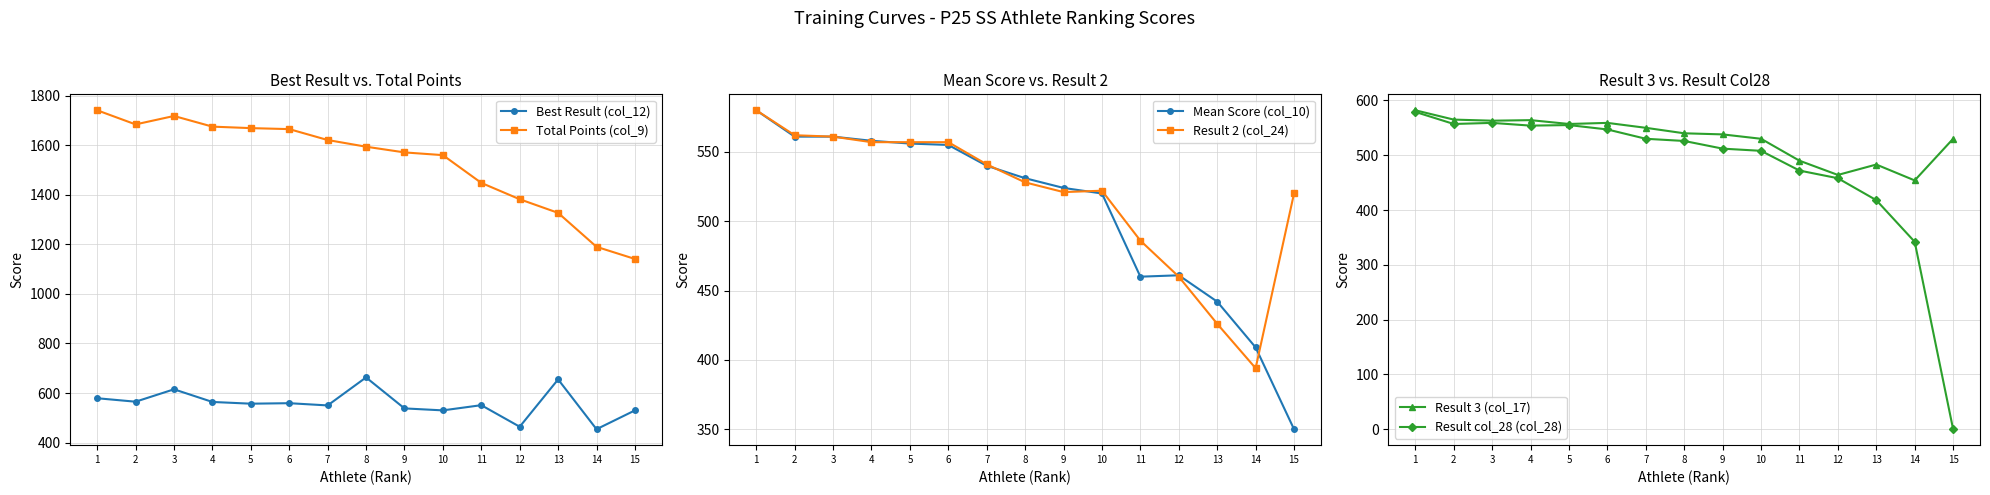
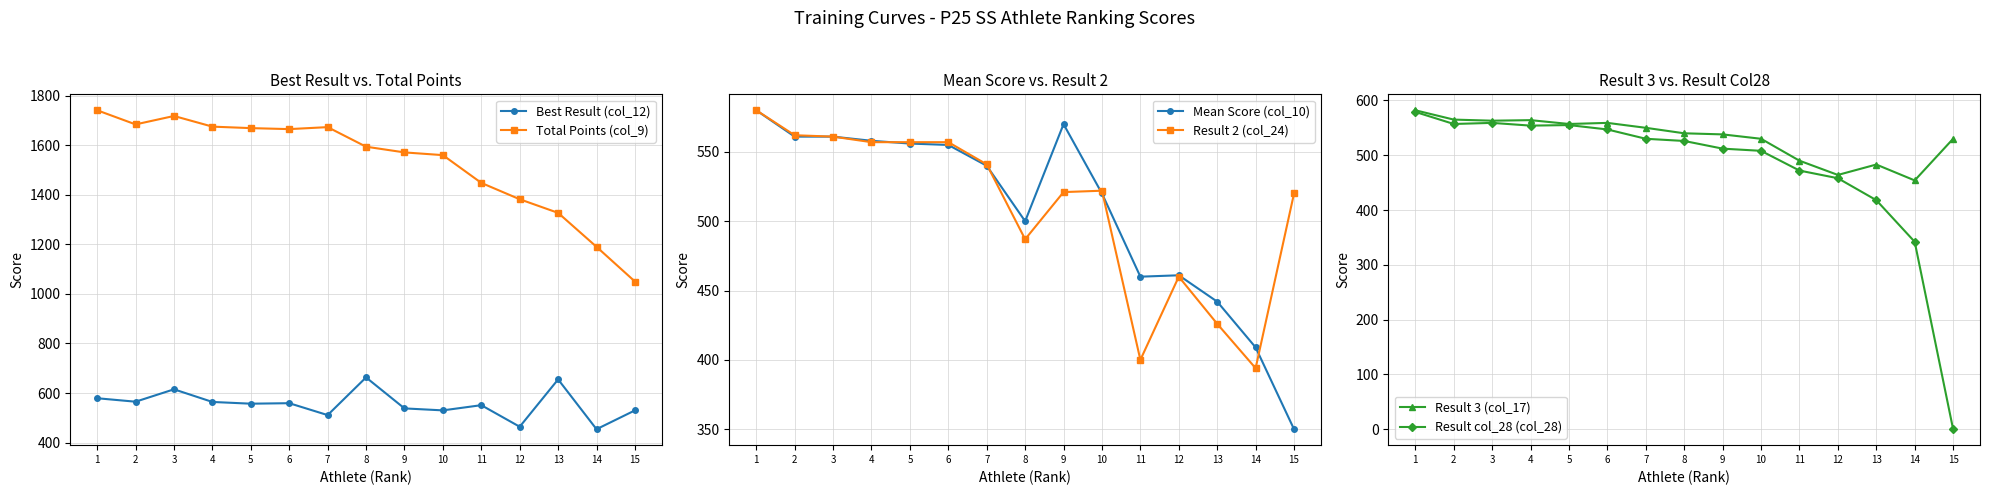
  {
    "Best Result vs. Total Points": {
      "Best Result (col_12)": {
        "1": 580,
        "2": 570,
        "3": 620,
        "4": 560,
        "5": 560,
        "6": 560,
-       "7": 550,
+       "7": 510,
        "8": 660,
        "9": 540,
        "10": 530,
        "11": 550,
        "12": 460,
        "13": 660,
        "14": 450,
        "15": 530
      },
      "Total Points (col_9)": {
        "1": 1740,
        "2": 1680,
        "3": 1720,
        "4": 1680,
        "5": 1670,
        "6": 1670,
-       "7": 1620,
+       "7": 1670,
        "8": 1590,
        "9": 1570,
        "10": 1560,
        "11": 1450,
        "12": 1380,
        "13": 1330,
        "14": 1190,
-       "15": 1140
+       "15": 1050
      }
    },
    "Mean Score vs. Result 2": {
      "Mean Score (col_10)": {
        "6": 555,
-       "8": 531,
-       "9": 524,
+       "8": 500,
+       "9": 570,
        "10": 520,
        "11": 460,
        "13": 442,
        "14": 409,
        "15": 350
      },
      "Result 2 (col_24)": {
        "6": 557,
-       "8": 528,
+       "8": 487,
        "9": 521,
        "10": 522,
-       "11": 486,
+       "11": 400,
        "13": 426,
        "14": 394,
        "15": 520
      }
    }
  }
